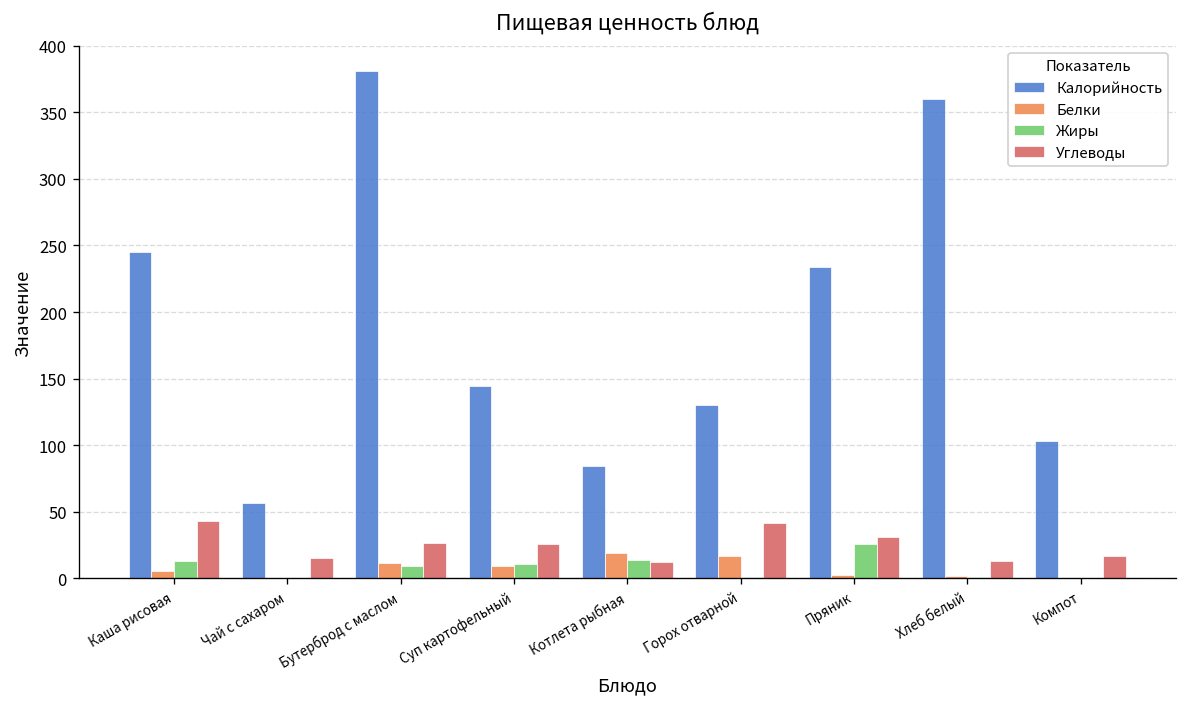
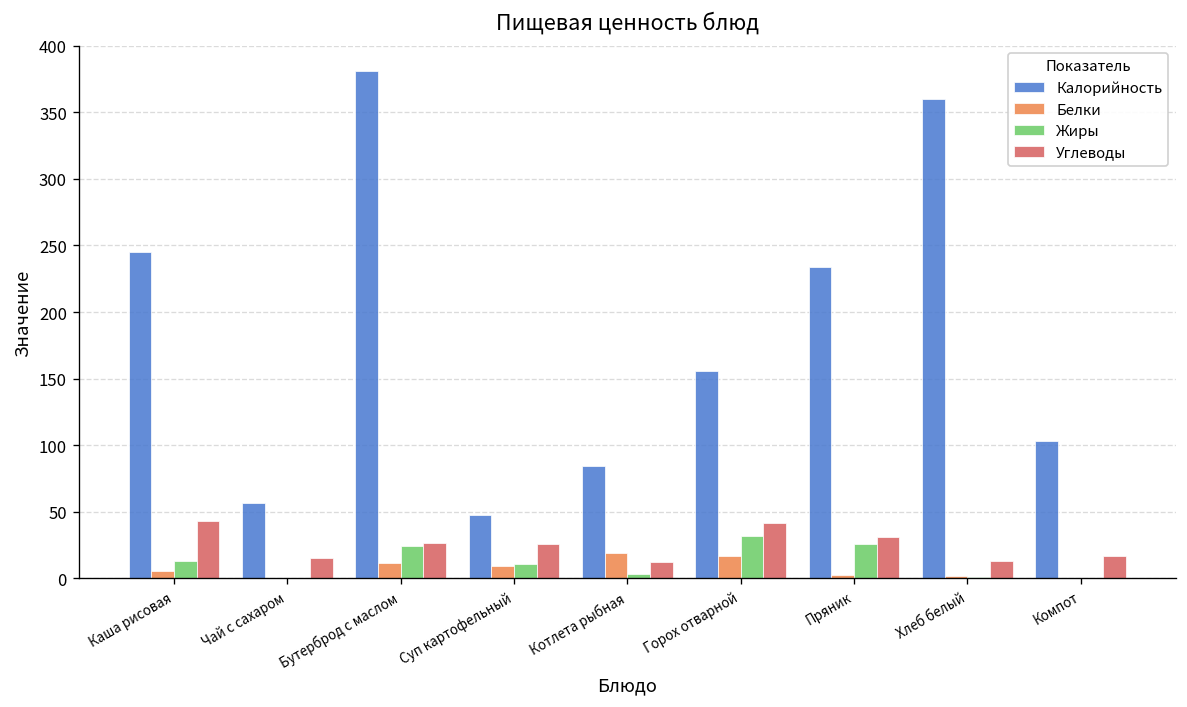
  {
    "Калорийность": {
      "Каша рисовая": 245,
      "Чай с сахаром": 57,
      "Бутерброд с маслом": 381,
-     "Суп картофельный": 144,
+     "Суп картофельный": 47,
      "Котлета рыбная": 84,
-     "Горох отварной": 130,
+     "Горох отварной": 156,
      "Пряник": 234,
      "Хлеб белый": 360,
      "Компот": 104
    },
    "Жиры": {
      "Каша рисовая": 13,
      "Чай с сахаром": 0,
-     "Бутерброд с маслом": 10,
+     "Бутерброд с маслом": 25,
      "Суп картофельный": 11,
-     "Котлета рыбная": 14,
-     "Горох отварной": 1,
+     "Котлета рыбная": 4,
+     "Горох отварной": 32,
      "Пряник": 26,
      "Компот": 0
    }
  }
